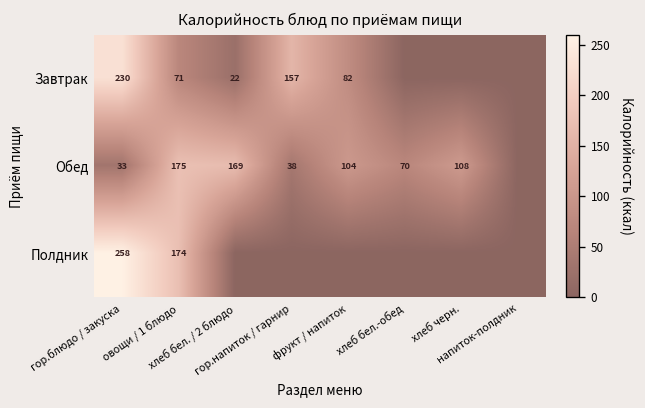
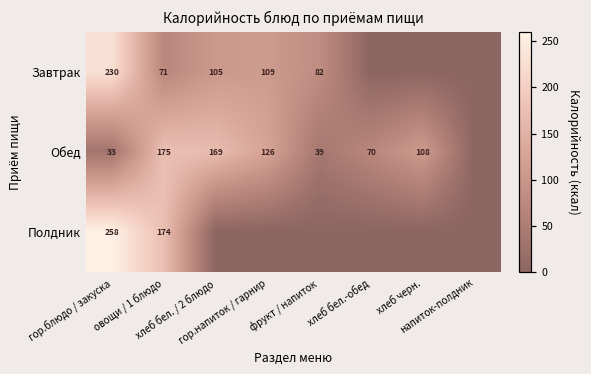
  {
    "Завтрак": {
      "гор.блюдо / закуска": 230,
      "овощи / 1 блюдо": 71,
-     "хлеб бел. / 2 блюдо": 22,
-     "гор.напиток / гарнир": 157,
+     "хлеб бел. / 2 блюдо": 105,
+     "гор.напиток / гарнир": 109,
      "фрукт / напиток": 82
    },
    "Обед": {
      "гор.блюдо / закуска": 33,
      "овощи / 1 блюдо": 175,
      "хлеб бел. / 2 блюдо": 169,
-     "гор.напиток / гарнир": 38,
-     "фрукт / напиток": 104,
+     "гор.напиток / гарнир": 126,
+     "фрукт / напиток": 39,
      "хлеб бел.-обед": 70,
      "хлеб черн.": 108
    },
    "Полдник": {
      "гор.блюдо / закуска": 258,
      "овощи / 1 блюдо": 174
    }
  }
